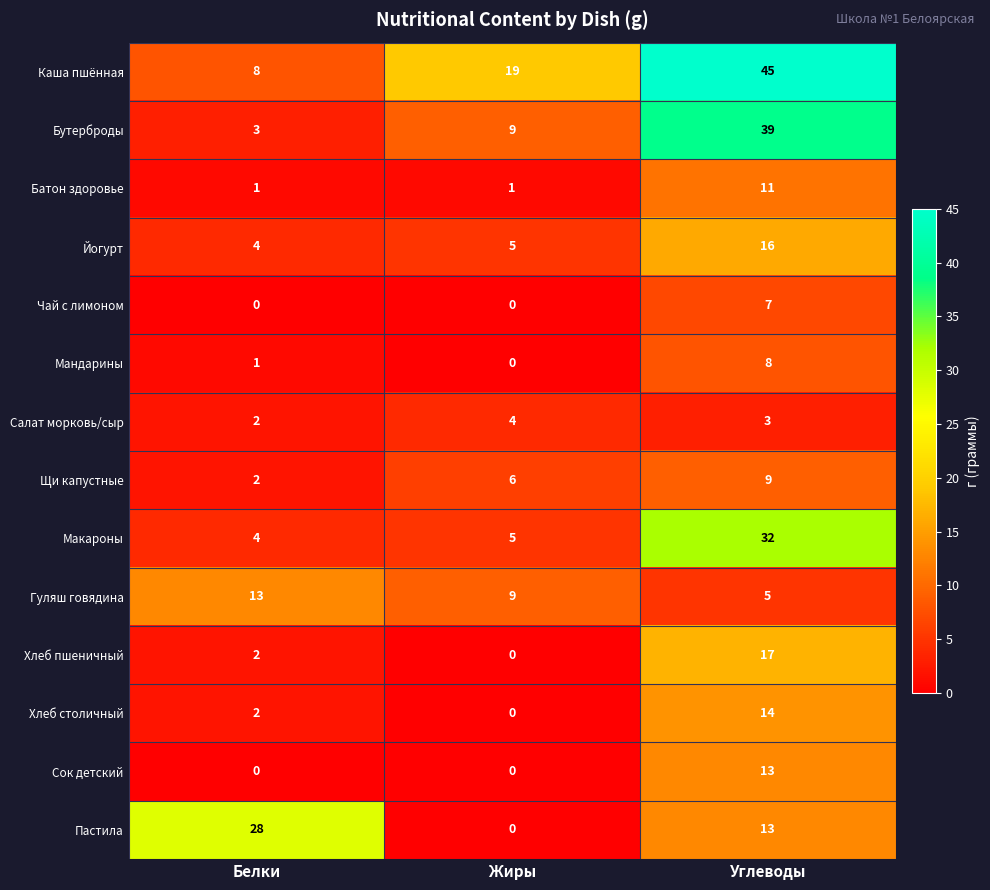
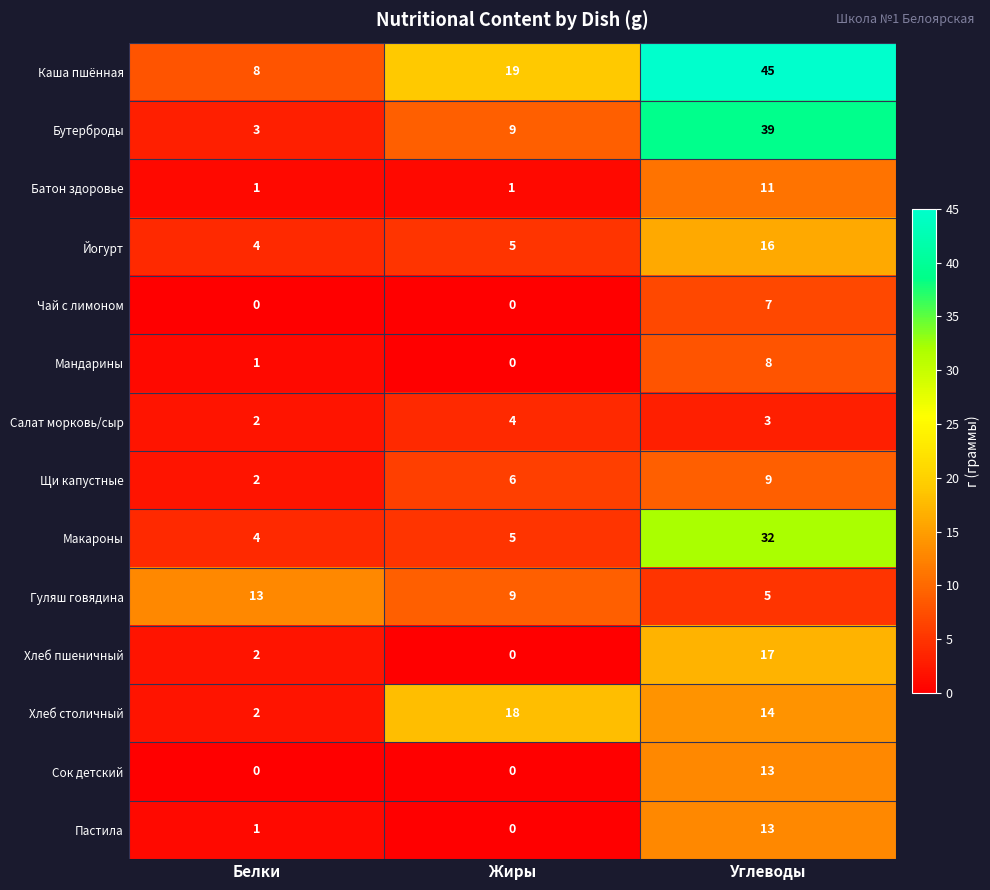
  {
    "Каша пшённая": {
      "Белки": 8,
      "Жиры": 19,
      "Углеводы": 45
    },
    "Бутерброды": {
      "Белки": 3,
      "Жиры": 9,
      "Углеводы": 39
    },
    "Батон здоровье": {
      "Белки": 1,
      "Жиры": 1,
      "Углеводы": 11
    },
    "Йогурт": {
      "Белки": 4,
      "Жиры": 5,
      "Углеводы": 16
    },
    "Чай с лимоном": {
      "Белки": 0,
      "Жиры": 0,
      "Углеводы": 7
    },
    "Мандарины": {
      "Белки": 1,
      "Жиры": 0,
      "Углеводы": 8
    },
    "Салат морковь/сыр": {
      "Белки": 2,
      "Жиры": 4,
      "Углеводы": 3
    },
    "Щи капустные": {
      "Белки": 2,
      "Жиры": 6,
      "Углеводы": 9
    },
    "Макароны": {
      "Белки": 4,
      "Жиры": 5,
      "Углеводы": 32
    },
    "Гуляш говядина": {
      "Белки": 13,
      "Жиры": 9,
      "Углеводы": 5
    },
    "Хлеб пшеничный": {
      "Белки": 2,
      "Жиры": 0,
      "Углеводы": 17
    },
    "Хлеб столичный": {
      "Белки": 2,
-     "Жиры": 0,
+     "Жиры": 18,
      "Углеводы": 14
    },
    "Сок детский": {
      "Белки": 0,
      "Жиры": 0,
      "Углеводы": 13
    },
    "Пастила": {
-     "Белки": 28,
+     "Белки": 1,
      "Жиры": 0,
      "Углеводы": 13
    }
  }
